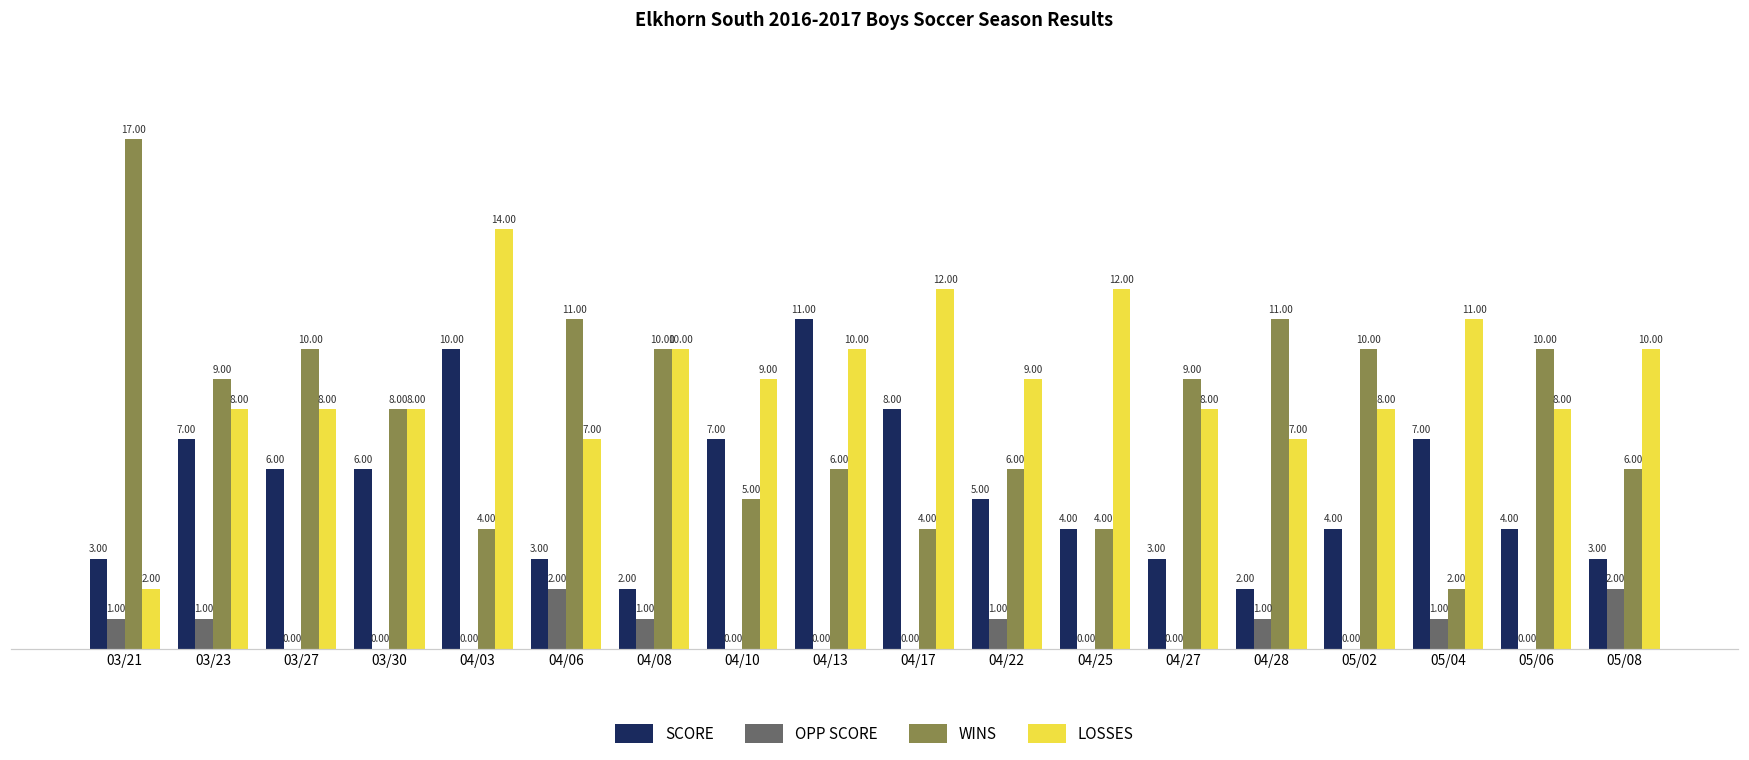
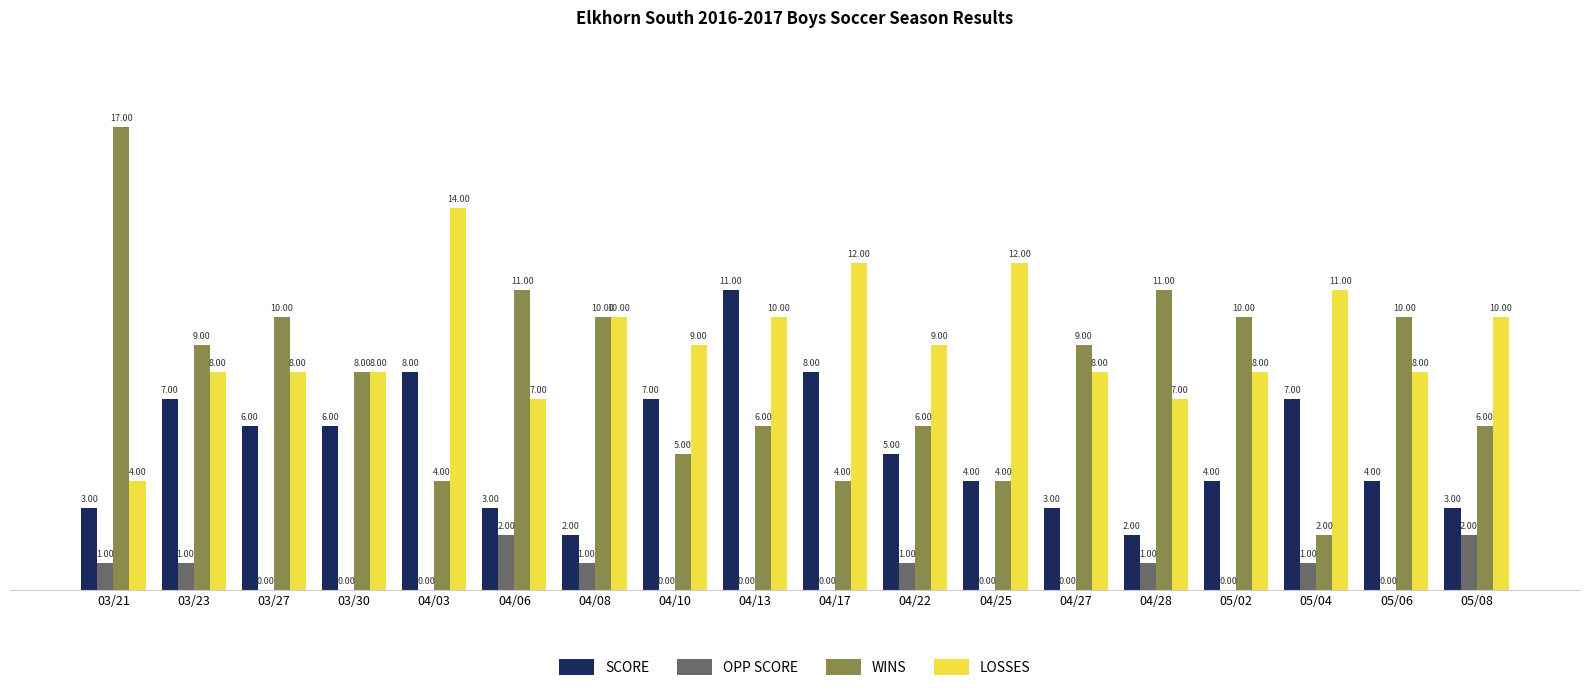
  {
    "SCORE": {
      "03/21": 3.00,
      "03/23": 7.00,
      "03/27": 6.00,
      "03/30": 6.00,
-     "04/03": 10.00,
+     "04/03": 8.00,
      "04/06": 3.00,
      "04/08": 2.00,
      "04/10": 7.00,
      "04/13": 11.00,
      "04/17": 8.00,
      "04/22": 5.00,
      "04/25": 4.00,
      "04/27": 3.00,
      "04/28": 2.00,
      "05/02": 4.00,
      "05/04": 7.00,
      "05/06": 4.00,
      "05/08": 3.00
    },
    "LOSSES": {
-     "03/21": 2.00,
+     "03/21": 4.00,
      "03/23": 8.00,
      "03/27": 8.00,
      "03/30": 8.00,
      "04/03": 14.00,
      "04/06": 7.00,
      "04/10": 9.00,
      "04/13": 10.00,
      "04/17": 12.00,
      "04/22": 9.00,
      "04/25": 12.00,
      "04/27": 8.00,
      "04/28": 7.00,
      "05/02": 8.00,
      "05/04": 11.00,
      "05/06": 8.00,
      "05/08": 10.00
    }
  }
